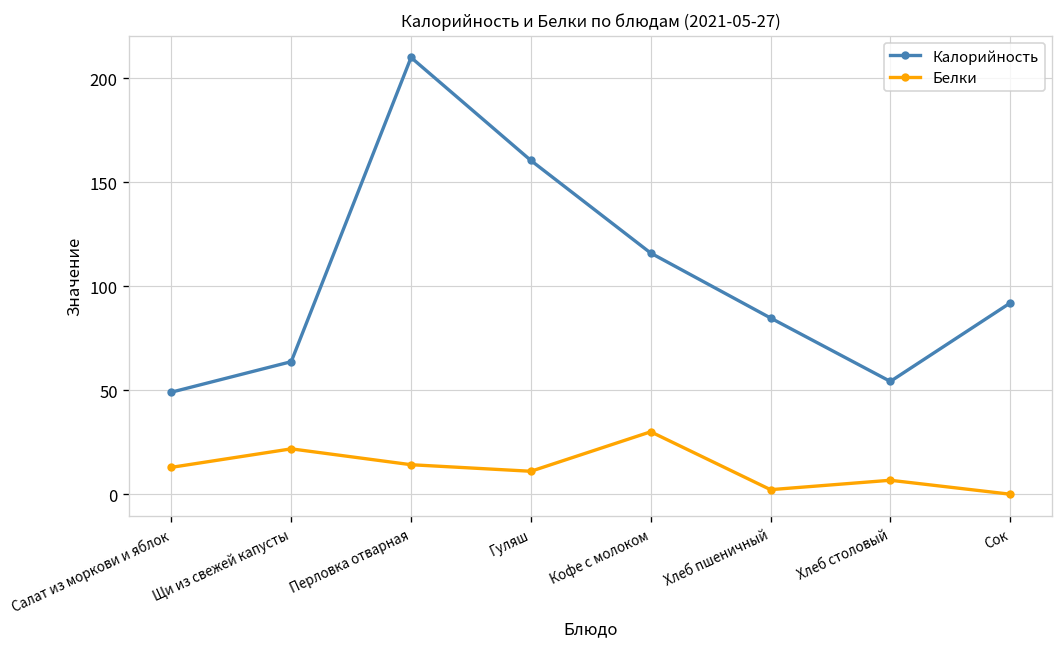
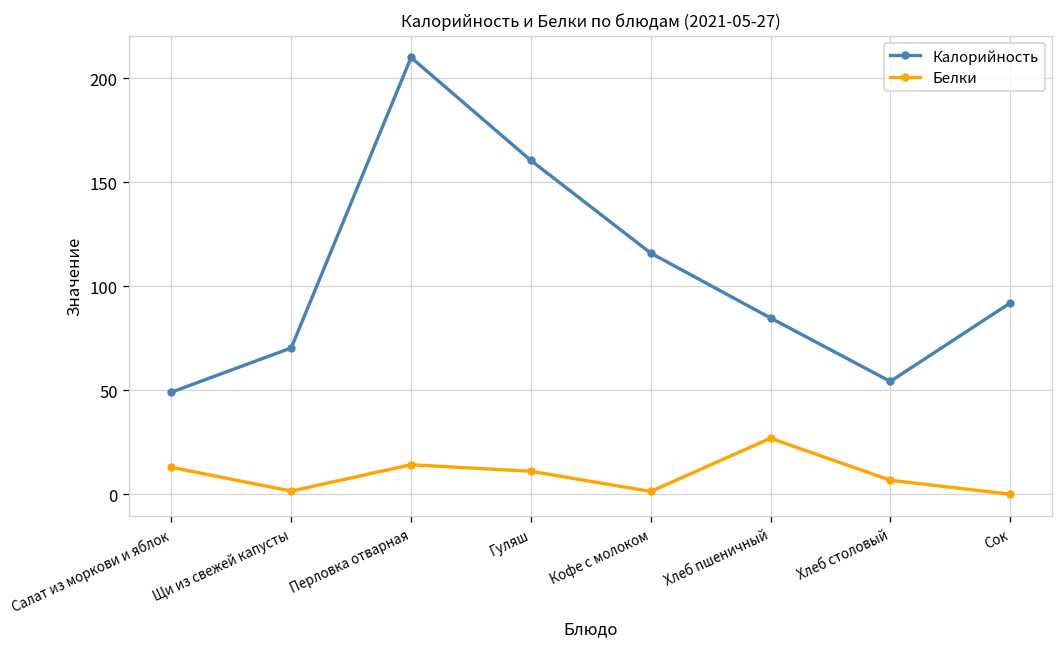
  {
    "Калорийность": {
      "Салат из моркови и яблок": 49,
-     "Щи из свежей капусты": 64,
+     "Щи из свежей капусты": 70,
      "Перловка отварная": 210,
      "Гуляш": 161,
      "Кофе с молоком": 116,
      "Хлеб пшеничный": 85,
      "Хлеб столовый": 54,
      "Сок": 92
    },
    "Белки": {
      "Салат из моркови и яблок": 13,
-     "Щи из свежей капусты": 22,
+     "Щи из свежей капусты": 2,
      "Перловка отварная": 14,
      "Гуляш": 11,
-     "Кофе с молоком": 30,
-     "Хлеб пшеничный": 2,
+     "Кофе с молоком": 1,
+     "Хлеб пшеничный": 27,
      "Хлеб столовый": 7,
      "Сок": 0
    }
  }
